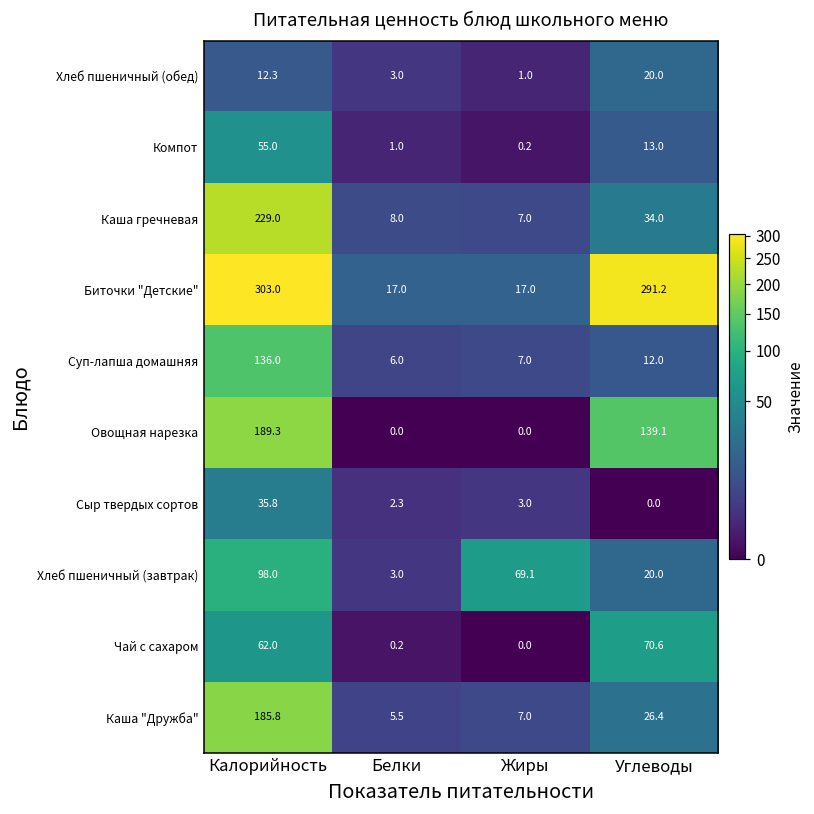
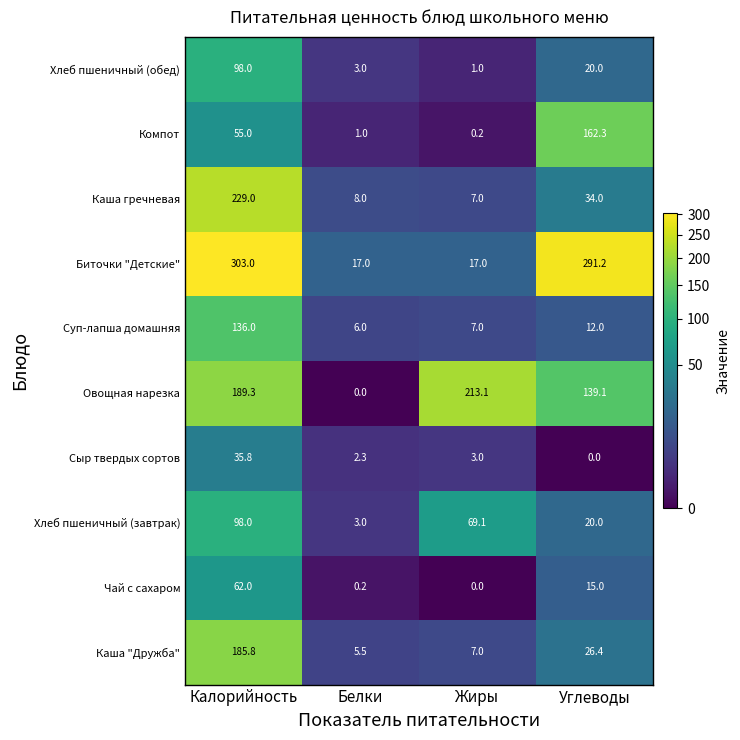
  {
    "Хлеб пшеничный (обед)": {
-     "Калорийность": 12.3,
+     "Калорийность": 98.0,
      "Белки": 3.0,
      "Жиры": 1.0,
      "Углеводы": 20.0
    },
    "Компот": {
      "Калорийность": 55.0,
      "Белки": 1.0,
      "Жиры": 0.2,
-     "Углеводы": 13.0
+     "Углеводы": 162.3
    },
    "Каша гречневая": {
      "Калорийность": 229.0,
      "Белки": 8.0,
      "Жиры": 7.0,
      "Углеводы": 34.0
    },
    "Биточки \"Детские\"": {
      "Калорийность": 303.0,
      "Белки": 17.0,
      "Жиры": 17.0,
      "Углеводы": 291.2
    },
    "Суп-лапша домашняя": {
      "Калорийность": 136.0,
      "Белки": 6.0,
      "Жиры": 7.0,
      "Углеводы": 12.0
    },
    "Овощная нарезка": {
      "Калорийность": 189.3,
      "Белки": 0.0,
-     "Жиры": 0.0,
+     "Жиры": 213.1,
      "Углеводы": 139.1
    },
    "Сыр твердых сортов": {
      "Калорийность": 35.8,
      "Белки": 2.3,
      "Жиры": 3.0,
      "Углеводы": 0.0
    },
    "Хлеб пшеничный (завтрак)": {
      "Калорийность": 98.0,
      "Белки": 3.0,
      "Жиры": 69.1,
      "Углеводы": 20.0
    },
    "Чай с сахаром": {
      "Калорийность": 62.0,
      "Белки": 0.2,
      "Жиры": 0.0,
-     "Углеводы": 70.6
+     "Углеводы": 15.0
    },
    "Каша \"Дружба\"": {
      "Калорийность": 185.8,
      "Белки": 5.5,
      "Жиры": 7.0,
      "Углеводы": 26.4
    }
  }
